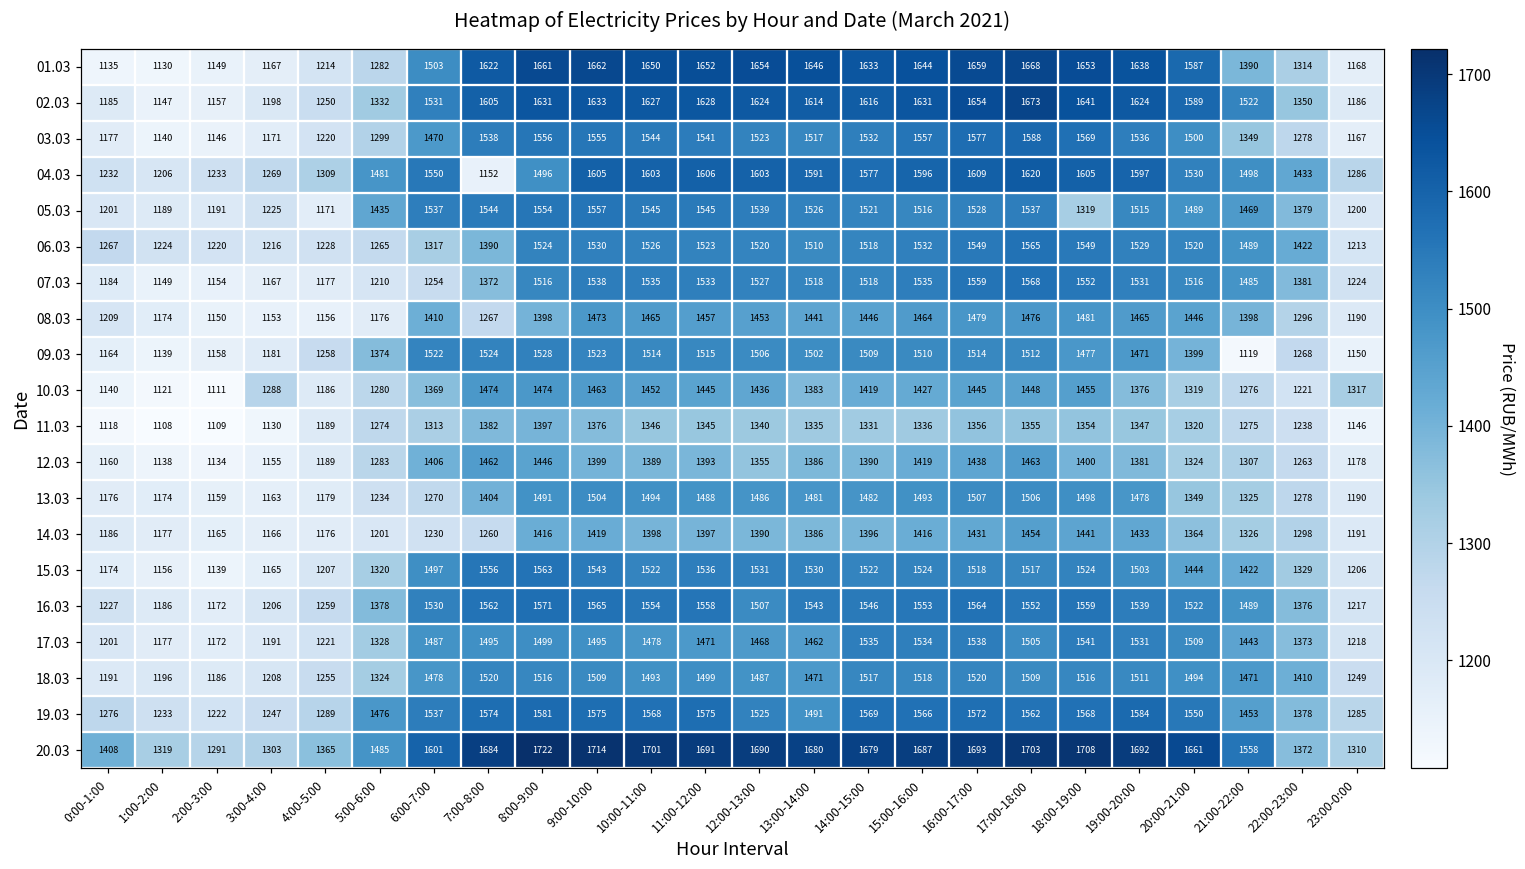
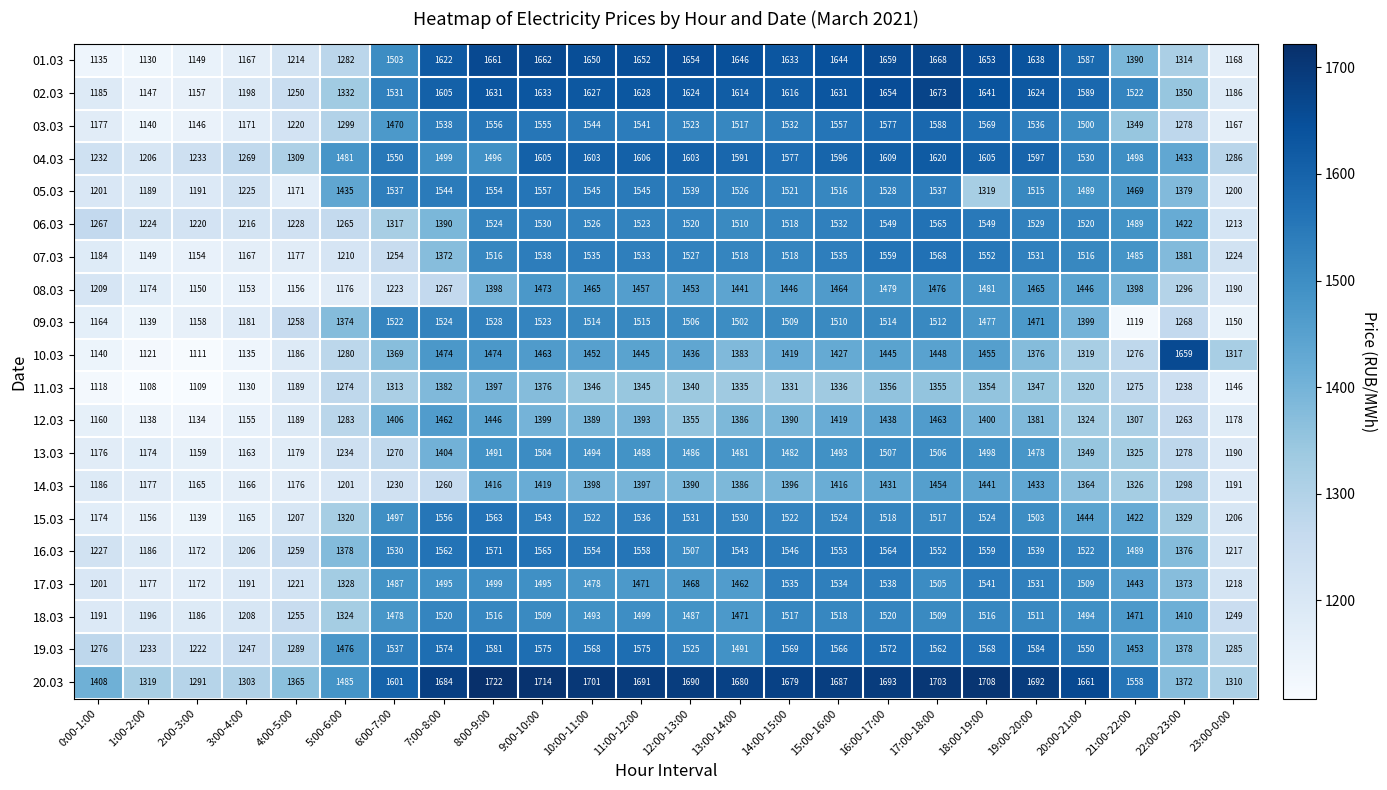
  {
    "04.03": {
      "0:00-1:00": 1232,
      "1:00-2:00": 1206,
      "2:00-3:00": 1233,
      "3:00-4:00": 1269,
      "4:00-5:00": 1309,
      "5:00-6:00": 1481,
      "6:00-7:00": 1550,
-     "7:00-8:00": 1152,
+     "7:00-8:00": 1499,
      "8:00-9:00": 1496,
      "9:00-10:00": 1605,
      "10:00-11:00": 1603,
      "11:00-12:00": 1606,
      "12:00-13:00": 1603,
      "13:00-14:00": 1591,
      "14:00-15:00": 1577,
      "15:00-16:00": 1596,
      "16:00-17:00": 1609,
      "17:00-18:00": 1620,
      "18:00-19:00": 1605,
      "19:00-20:00": 1597,
      "20:00-21:00": 1530,
      "21:00-22:00": 1498,
      "22:00-23:00": 1433,
      "23:00-0:00": 1286
    },
    "08.03": {
      "0:00-1:00": 1209,
      "1:00-2:00": 1174,
      "2:00-3:00": 1150,
      "3:00-4:00": 1153,
      "4:00-5:00": 1156,
      "5:00-6:00": 1176,
-     "6:00-7:00": 1410,
+     "6:00-7:00": 1223,
      "7:00-8:00": 1267,
      "8:00-9:00": 1398,
      "9:00-10:00": 1473,
      "10:00-11:00": 1465,
      "11:00-12:00": 1457,
      "12:00-13:00": 1453,
      "13:00-14:00": 1441,
      "14:00-15:00": 1446,
      "15:00-16:00": 1464,
      "16:00-17:00": 1479,
      "17:00-18:00": 1476,
      "18:00-19:00": 1481,
      "19:00-20:00": 1465,
      "20:00-21:00": 1446,
      "21:00-22:00": 1398,
      "22:00-23:00": 1296,
      "23:00-0:00": 1190
    },
    "10.03": {
      "0:00-1:00": 1140,
      "1:00-2:00": 1121,
      "2:00-3:00": 1111,
-     "3:00-4:00": 1288,
+     "3:00-4:00": 1135,
      "4:00-5:00": 1186,
      "5:00-6:00": 1280,
      "6:00-7:00": 1369,
      "7:00-8:00": 1474,
      "8:00-9:00": 1474,
      "9:00-10:00": 1463,
      "10:00-11:00": 1452,
      "11:00-12:00": 1445,
      "12:00-13:00": 1436,
      "13:00-14:00": 1383,
      "14:00-15:00": 1419,
      "15:00-16:00": 1427,
      "16:00-17:00": 1445,
      "17:00-18:00": 1448,
      "18:00-19:00": 1455,
      "19:00-20:00": 1376,
      "20:00-21:00": 1319,
      "21:00-22:00": 1276,
-     "22:00-23:00": 1221,
+     "22:00-23:00": 1659,
      "23:00-0:00": 1317
    }
  }
